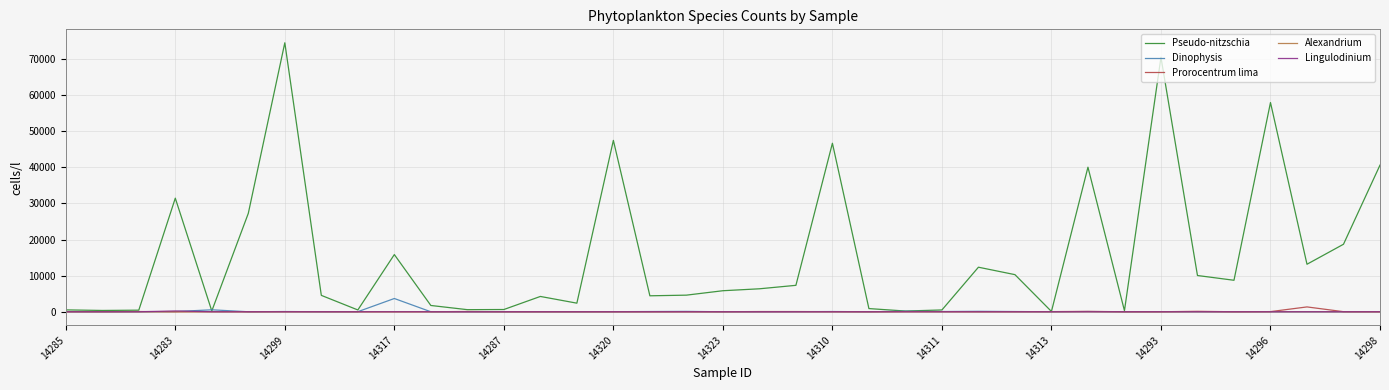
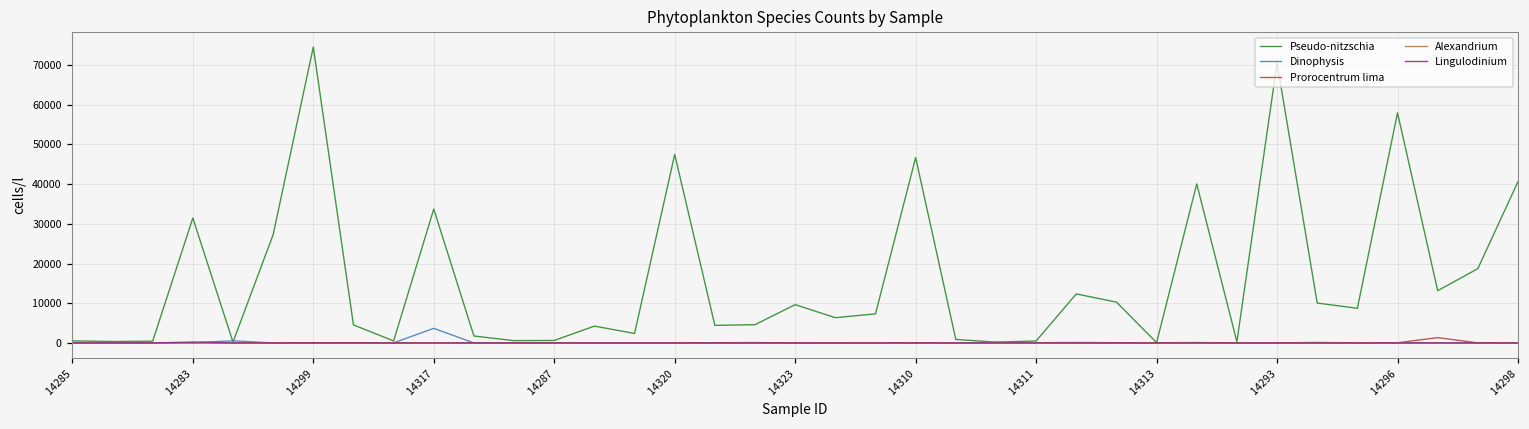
  {
    "Pseudo-nitzschia": {
      "14283": 31000,
      "14299": 75000,
-     "14317": 16000,
+     "14317": 34000,
      "14320": 47000,
-     "14323": 6000,
+     "14323": 10000,
      "14310": 47000,
      "14296": 58000,
      "14298": 41000
    },
    "Dinophysis": {
      "14317": 4000
    }
  }
